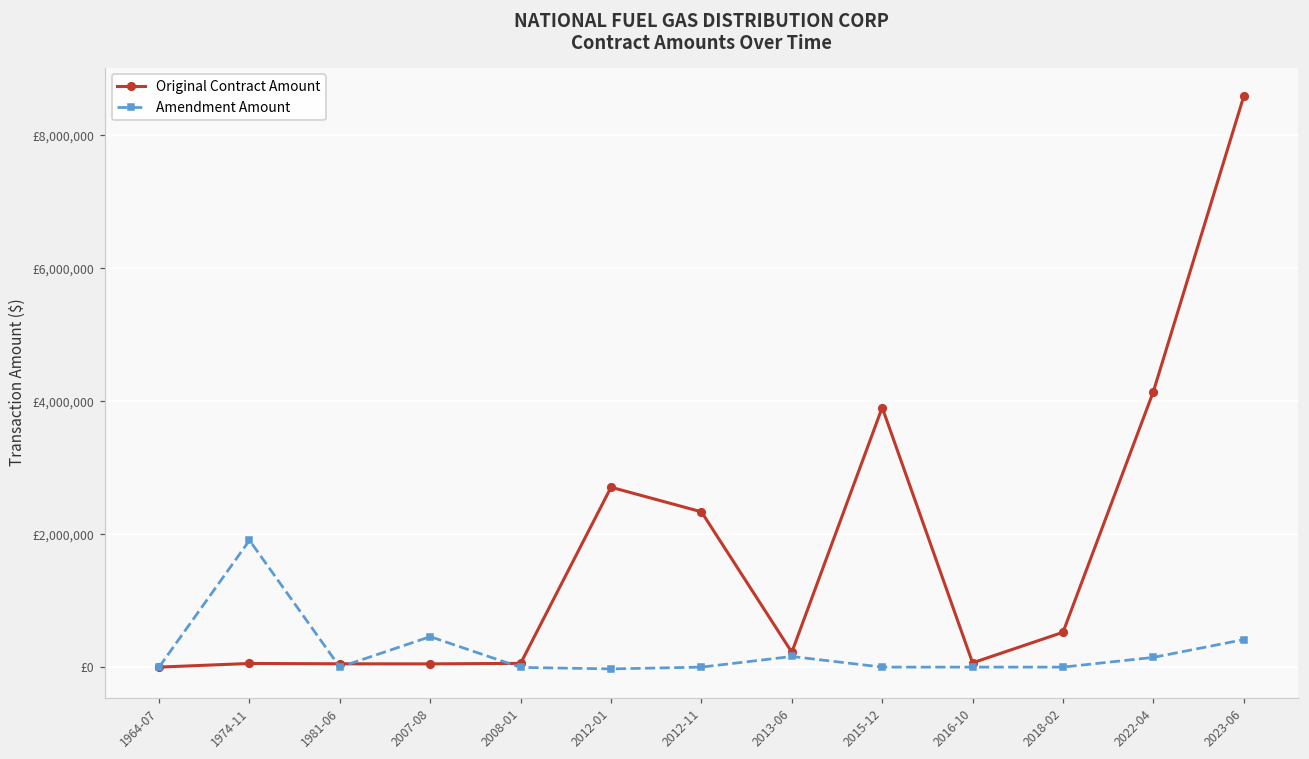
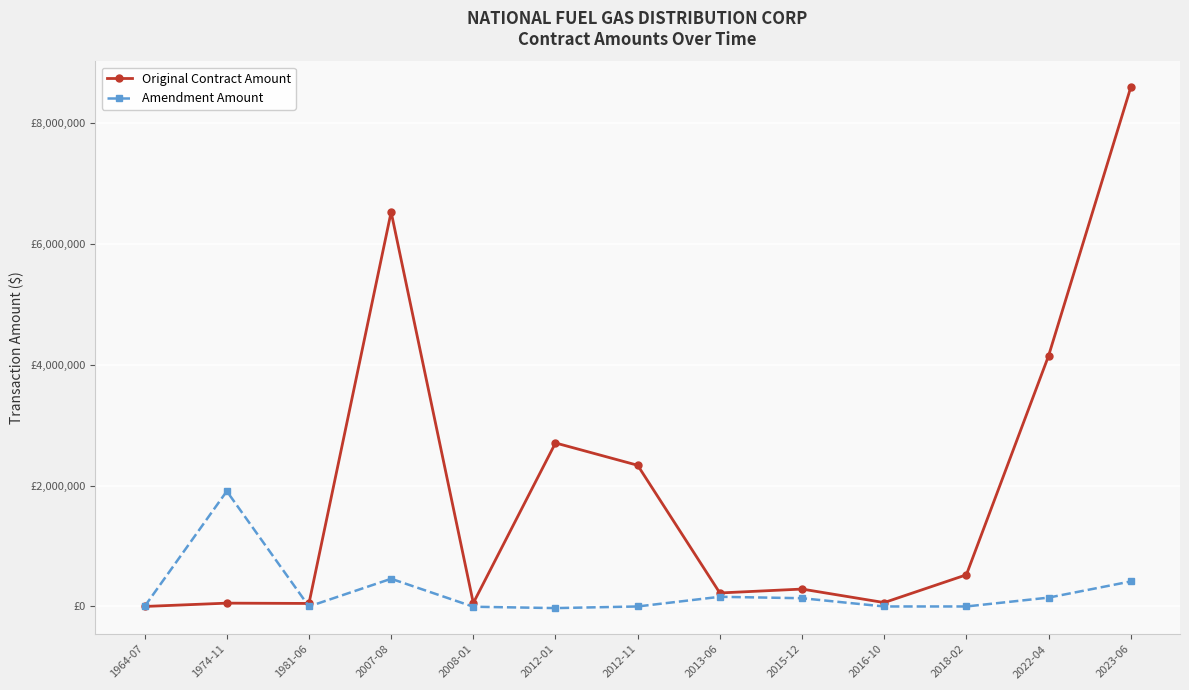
  {
    "Original Contract Amount": {
      "1974-11": "£100,000",
      "1981-06": "£100,000",
-     "2007-08": "£0",
+     "2007-08": "£6,500,000",
      "2008-01": "£100,000",
      "2012-01": "£2,700,000",
      "2012-11": "£2,300,000",
      "2013-06": "£200,000",
-     "2015-12": "£3,900,000",
+     "2015-12": "£300,000",
      "2016-10": "£100,000",
      "2018-02": "£500,000",
      "2022-04": "£4,100,000",
      "2023-06": "£8,600,000"
    },
    "Amendment Amount": {
      "1974-11": "£1,900,000",
      "1981-06": "£0",
      "2007-08": "£500,000",
      "2008-01": "£0",
      "2012-01": "£0",
      "2012-11": "£0",
      "2013-06": "£200,000",
-     "2015-12": "£0",
+     "2015-12": "£100,000",
      "2016-10": "£0",
      "2018-02": "£0",
      "2022-04": "£100,000",
      "2023-06": "£400,000"
    }
  }
